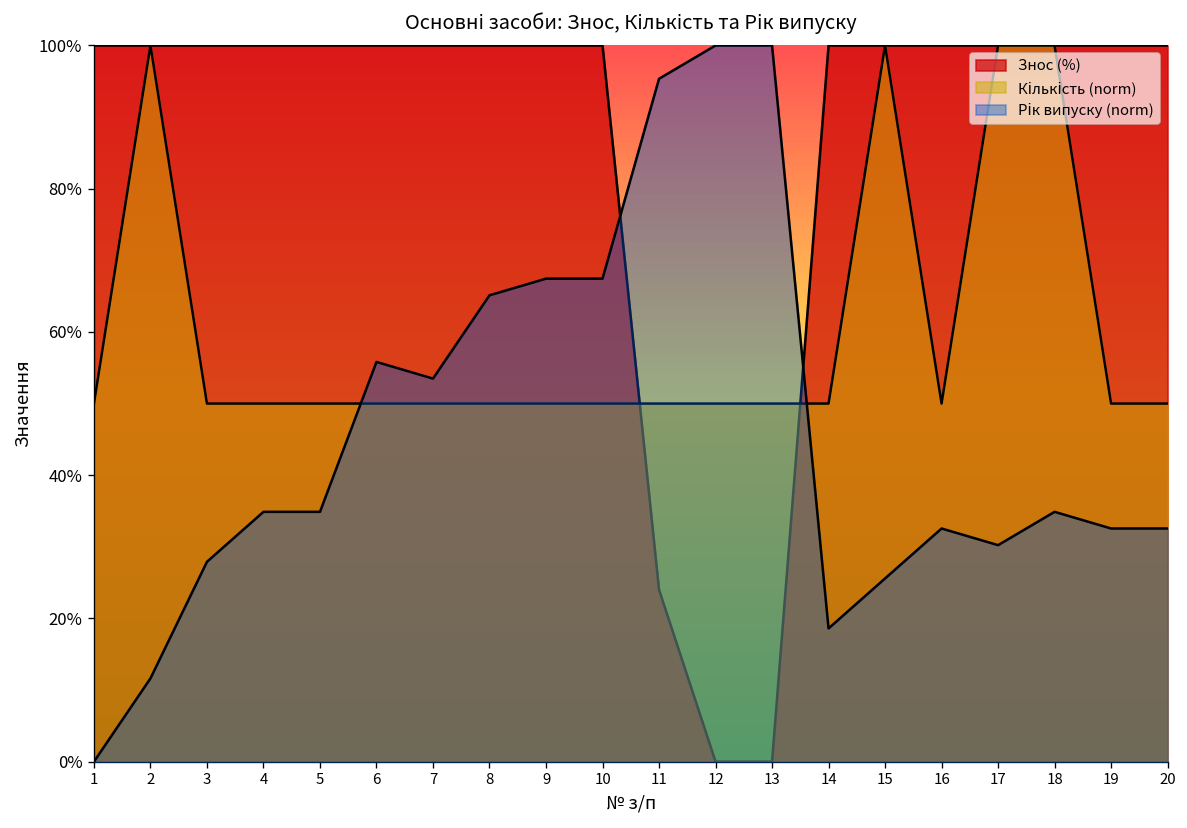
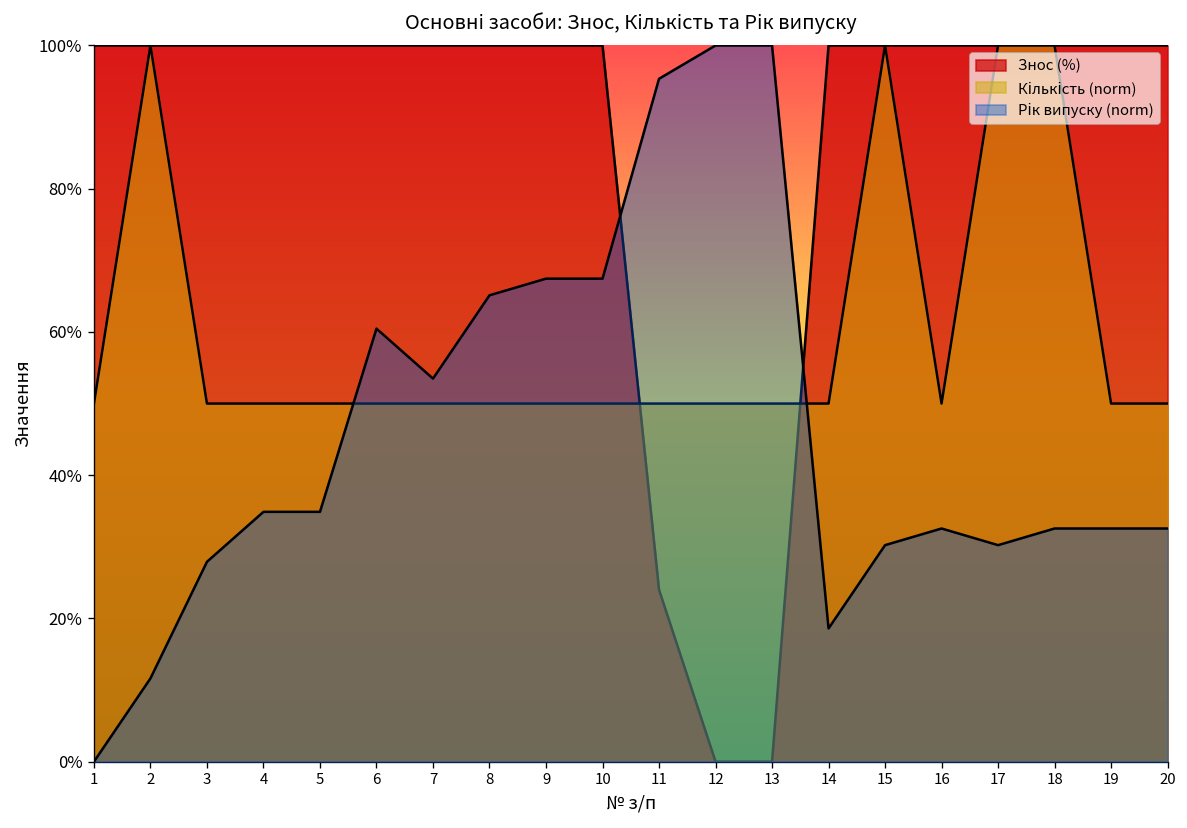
  {
    "Знос (%)": {
      "1": "100%",
      "3": "100%",
      "4": "100%",
      "5": "100%",
      "6": "100%",
      "7": "100%",
      "8": "100%",
      "9": "100%",
      "10": "100%",
      "11": "24%",
      "12": "0%",
      "13": "0%",
      "14": "100%",
      "16": "100%",
      "19": "100%",
      "20": "100%"
    },
    "Кількість (norm)": {
      "1": "50%",
      "3": "50%",
      "4": "50%",
      "5": "50%",
      "6": "50%",
      "7": "50%",
      "8": "50%",
      "9": "50%",
      "10": "50%",
      "11": "50%",
      "12": "50%",
      "13": "50%",
      "14": "50%",
      "16": "50%",
      "19": "50%",
      "20": "50%"
    },
    "Рік випуску (norm)": {
      "1": "0%",
      "2": "12%",
      "3": "28%",
      "4": "35%",
      "5": "35%",
-     "6": "56%",
+     "6": "60%",
      "7": "53%",
      "8": "65%",
      "9": "67%",
      "10": "67%",
      "11": "95%",
      "12": "100%",
      "13": "100%",
      "14": "19%",
-     "15": "26%",
+     "15": "30%",
      "16": "33%",
      "17": "30%",
-     "18": "35%",
+     "18": "33%",
      "19": "33%",
      "20": "33%"
    }
  }
